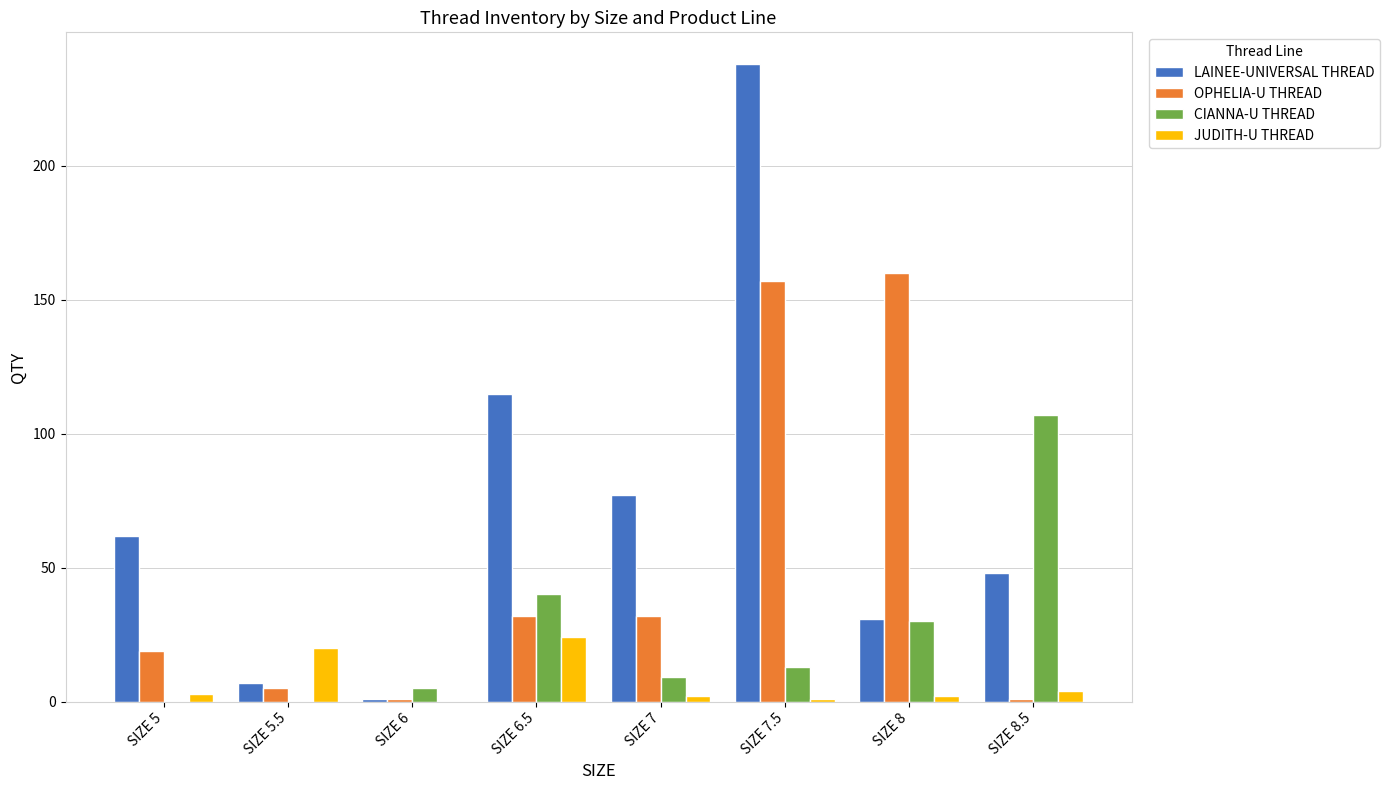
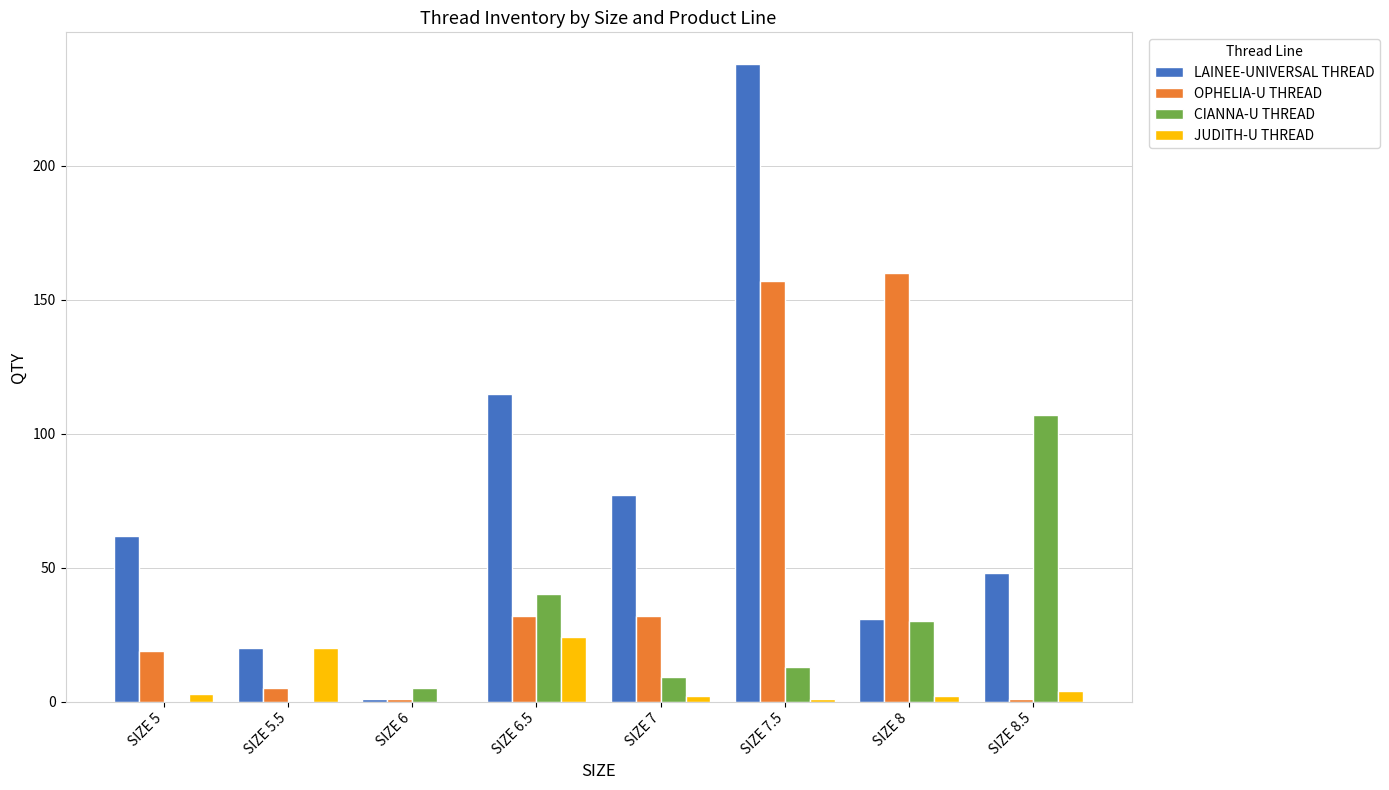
  {
    "LAINEE-UNIVERSAL THREAD": {
      "SIZE 5": 62,
-     "SIZE 5.5": 7,
+     "SIZE 5.5": 20,
      "SIZE 6": 1,
      "SIZE 6.5": 115,
      "SIZE 7": 77,
      "SIZE 7.5": 238,
      "SIZE 8": 31,
      "SIZE 8.5": 48
    },
    "OPHELIA-U THREAD": {
      "SIZE 5": 19,
      "SIZE 5.5": 5,
      "SIZE 6": 1,
      "SIZE 6.5": 32,
      "SIZE 7": 32,
      "SIZE 7.5": 157,
      "SIZE 8": 160,
      "SIZE 8.5": 1
    },
    "CIANNA-U THREAD": {
      "SIZE 5": 0,
      "SIZE 5.5": 0,
      "SIZE 6": 5,
      "SIZE 6.5": 40,
      "SIZE 7": 9,
      "SIZE 7.5": 13,
      "SIZE 8": 30,
      "SIZE 8.5": 107
    },
    "JUDITH-U THREAD": {
      "SIZE 5": 3,
      "SIZE 5.5": 20,
      "SIZE 6": 0,
      "SIZE 6.5": 24,
      "SIZE 7": 2,
      "SIZE 7.5": 1,
      "SIZE 8": 2,
      "SIZE 8.5": 4
    }
  }
